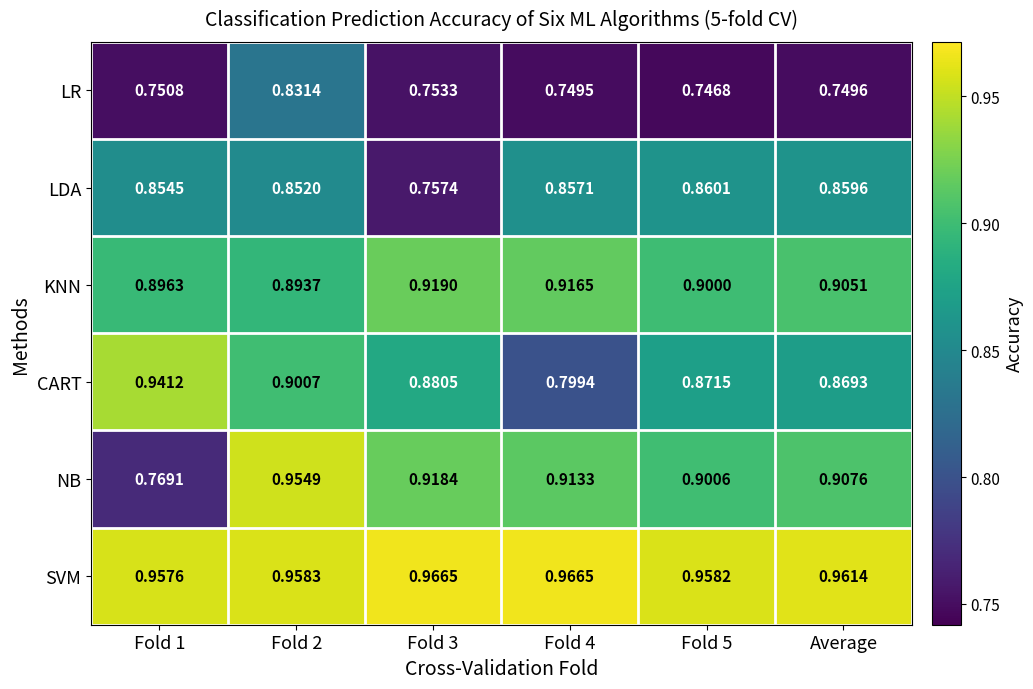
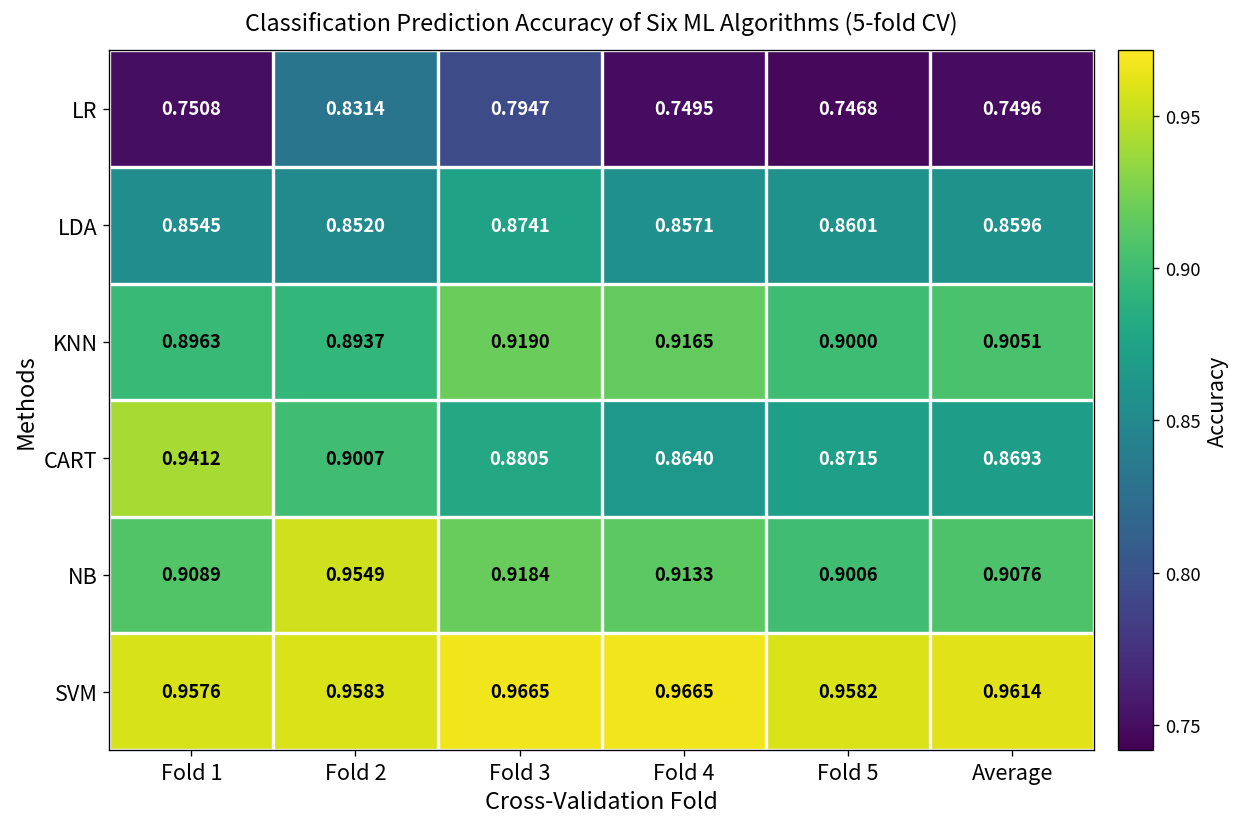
  {
    "LR": {
      "Fold 1": 0.7508,
      "Fold 2": 0.8314,
-     "Fold 3": 0.7533,
+     "Fold 3": 0.7947,
      "Fold 4": 0.7495,
      "Fold 5": 0.7468,
      "Average": 0.7496
    },
    "LDA": {
      "Fold 1": 0.8545,
      "Fold 2": 0.8520,
-     "Fold 3": 0.7574,
+     "Fold 3": 0.8741,
      "Fold 4": 0.8571,
      "Fold 5": 0.8601,
      "Average": 0.8596
    },
    "KNN": {
      "Fold 1": 0.8963,
      "Fold 2": 0.8937,
      "Fold 3": 0.9190,
      "Fold 4": 0.9165,
      "Fold 5": 0.9000,
      "Average": 0.9051
    },
    "CART": {
      "Fold 1": 0.9412,
      "Fold 2": 0.9007,
      "Fold 3": 0.8805,
-     "Fold 4": 0.7994,
+     "Fold 4": 0.8640,
      "Fold 5": 0.8715,
      "Average": 0.8693
    },
    "NB": {
-     "Fold 1": 0.7691,
+     "Fold 1": 0.9089,
      "Fold 2": 0.9549,
      "Fold 3": 0.9184,
      "Fold 4": 0.9133,
      "Fold 5": 0.9006,
      "Average": 0.9076
    },
    "SVM": {
      "Fold 1": 0.9576,
      "Fold 2": 0.9583,
      "Fold 3": 0.9665,
      "Fold 4": 0.9665,
      "Fold 5": 0.9582,
      "Average": 0.9614
    }
  }
